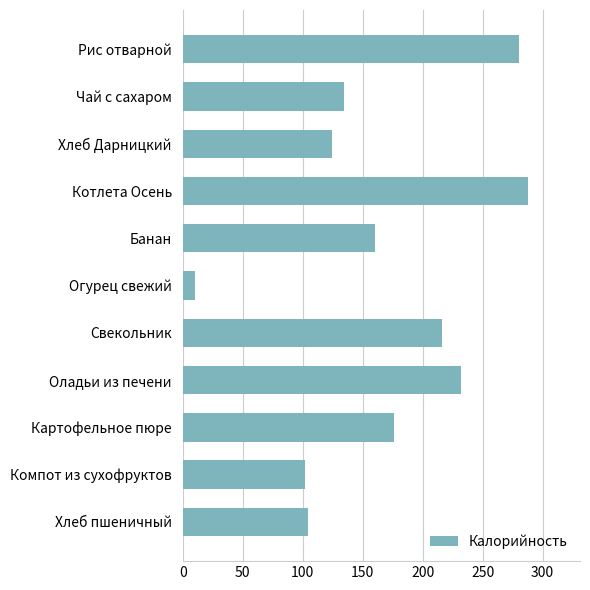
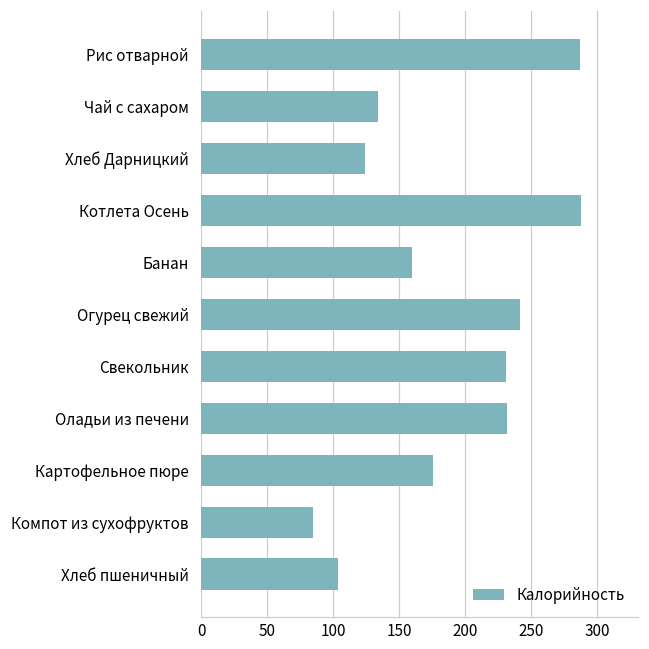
  {
-   "Рис отварной": 280,
+   "Рис отварной": 287,
    "Чай с сахаром": 134,
    "Хлеб Дарницкий": 124,
    "Котлета Осень": 288,
    "Банан": 160,
-   "Огурец свежий": 10,
-   "Свекольник": 216,
+   "Огурец свежий": 242,
+   "Свекольник": 231,
    "Оладьи из печени": 232,
    "Картофельное пюре": 176,
-   "Компот из сухофруктов": 102,
+   "Компот из сухофруктов": 85,
    "Хлеб пшеничный": 104
  }
